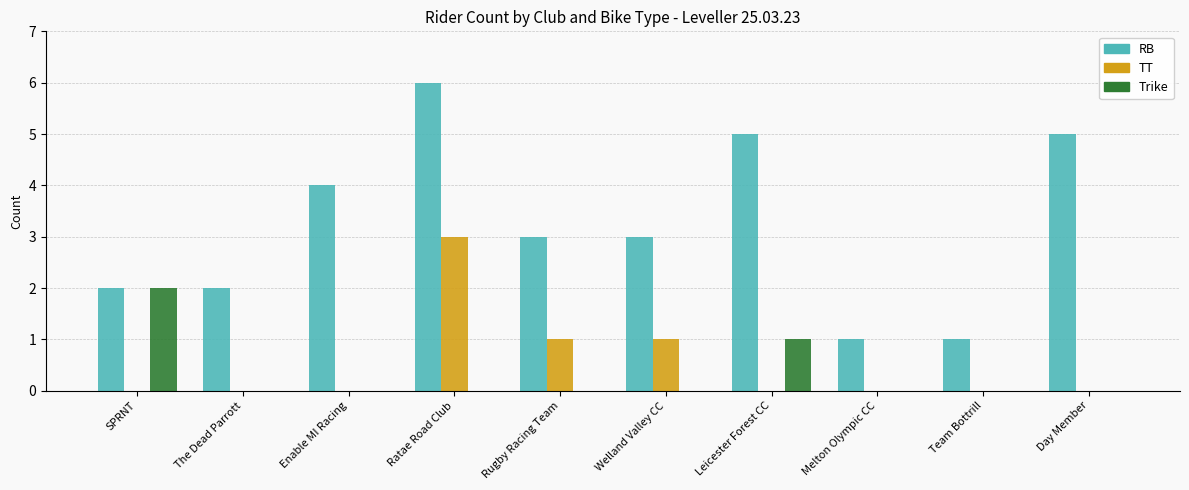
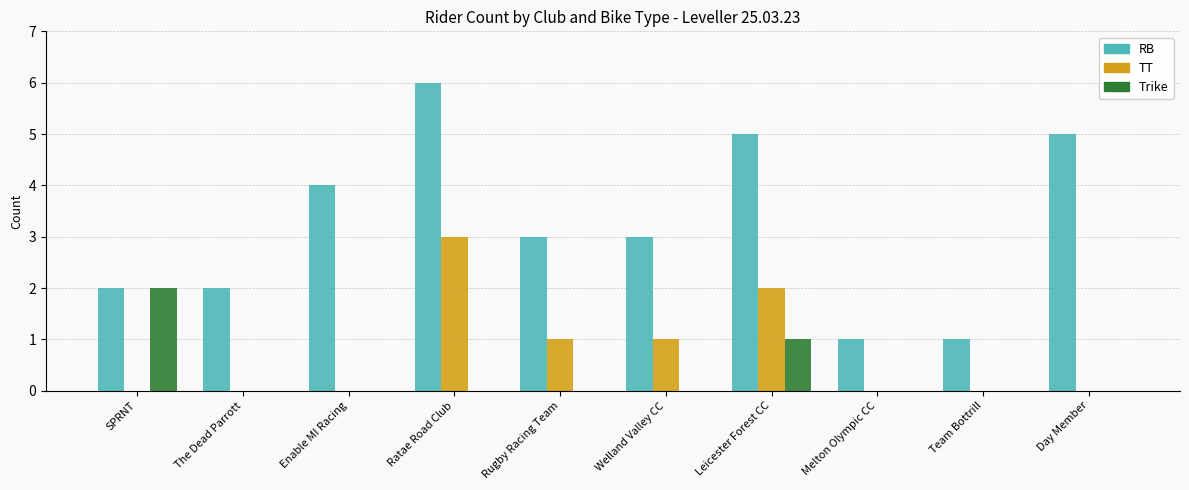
  {
    "RB": {
      "SPRNT": 2,
      "The Dead Parrott": 2,
      "Enable MI Racing": 4,
      "Ratae Road Club": 6,
      "Rugby Racing Team": 3,
      "Welland Valley CC": 3,
      "Leicester Forest CC": 5,
      "Melton Olympic CC": 1,
      "Team Bottrill": 1,
      "Day Member": 5
    },
    "TT": {
      "SPRNT": 0,
      "The Dead Parrott": 0,
      "Enable MI Racing": 0,
      "Ratae Road Club": 3,
      "Rugby Racing Team": 1,
      "Welland Valley CC": 1,
-     "Leicester Forest CC": 0,
+     "Leicester Forest CC": 2,
      "Melton Olympic CC": 0,
      "Team Bottrill": 0,
      "Day Member": 0
    },
    "Trike": {
      "SPRNT": 2,
      "The Dead Parrott": 0,
      "Enable MI Racing": 0,
      "Ratae Road Club": 0,
      "Rugby Racing Team": 0,
      "Welland Valley CC": 0,
      "Leicester Forest CC": 1,
      "Melton Olympic CC": 0,
      "Team Bottrill": 0,
      "Day Member": 0
    }
  }
